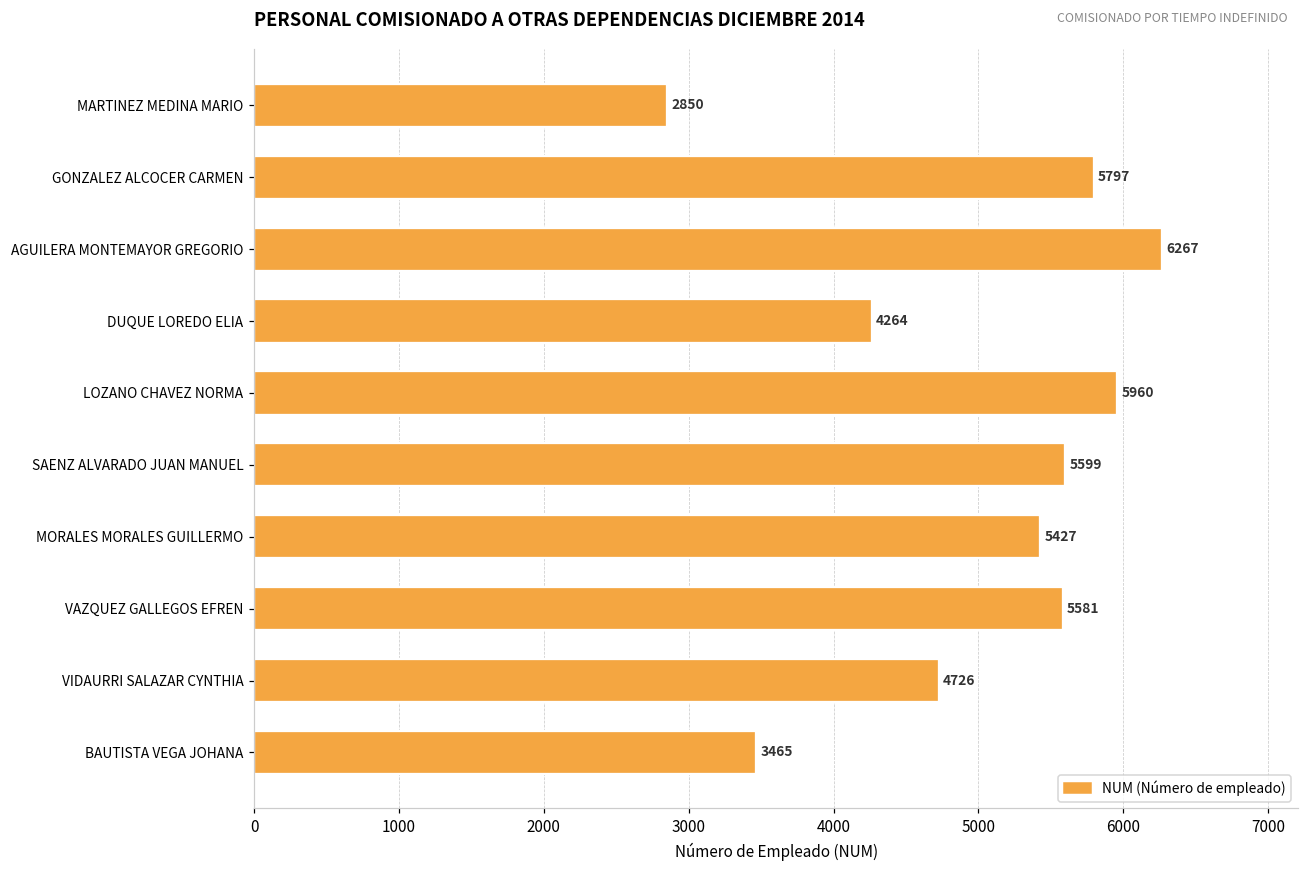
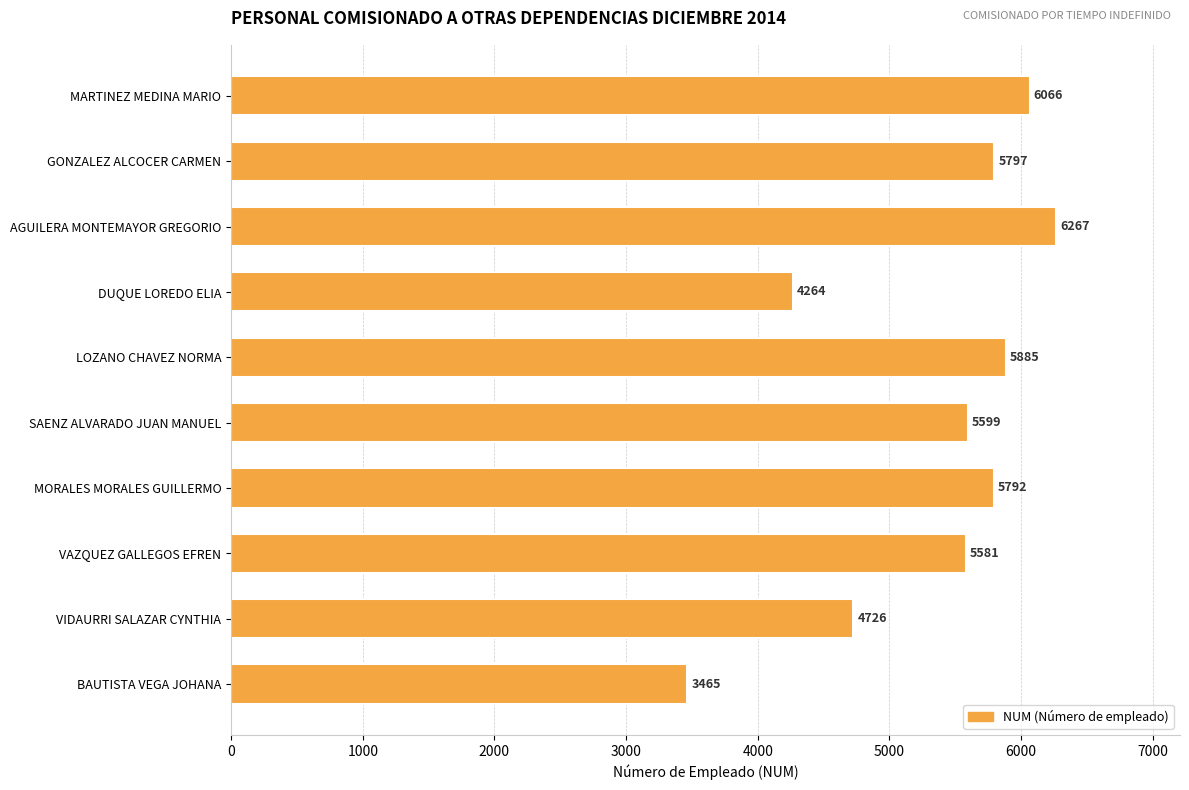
  {
-   "MARTINEZ MEDINA MARIO": 2850,
+   "MARTINEZ MEDINA MARIO": 6066,
    "GONZALEZ ALCOCER CARMEN": 5797,
    "AGUILERA MONTEMAYOR GREGORIO": 6267,
    "DUQUE LOREDO ELIA": 4264,
-   "LOZANO CHAVEZ NORMA": 5960,
+   "LOZANO CHAVEZ NORMA": 5885,
    "SAENZ ALVARADO JUAN MANUEL": 5599,
-   "MORALES MORALES GUILLERMO": 5427,
+   "MORALES MORALES GUILLERMO": 5792,
    "VAZQUEZ GALLEGOS EFREN": 5581,
    "VIDAURRI SALAZAR CYNTHIA": 4726,
    "BAUTISTA VEGA JOHANA": 3465
  }
